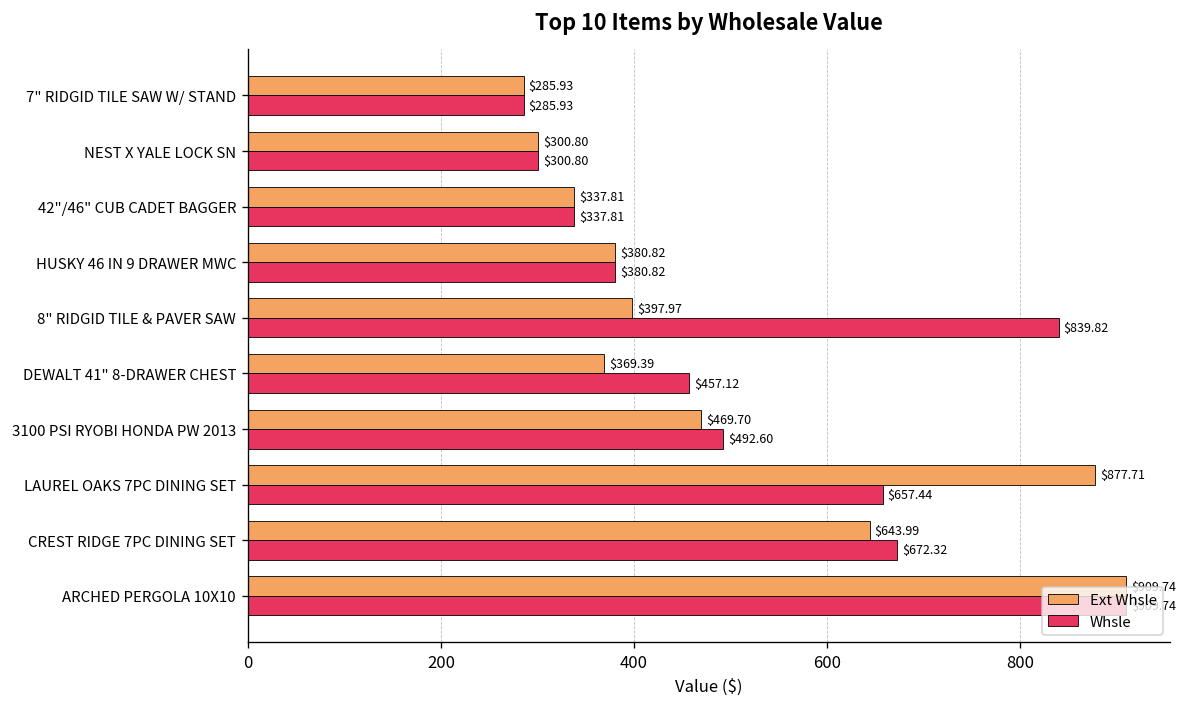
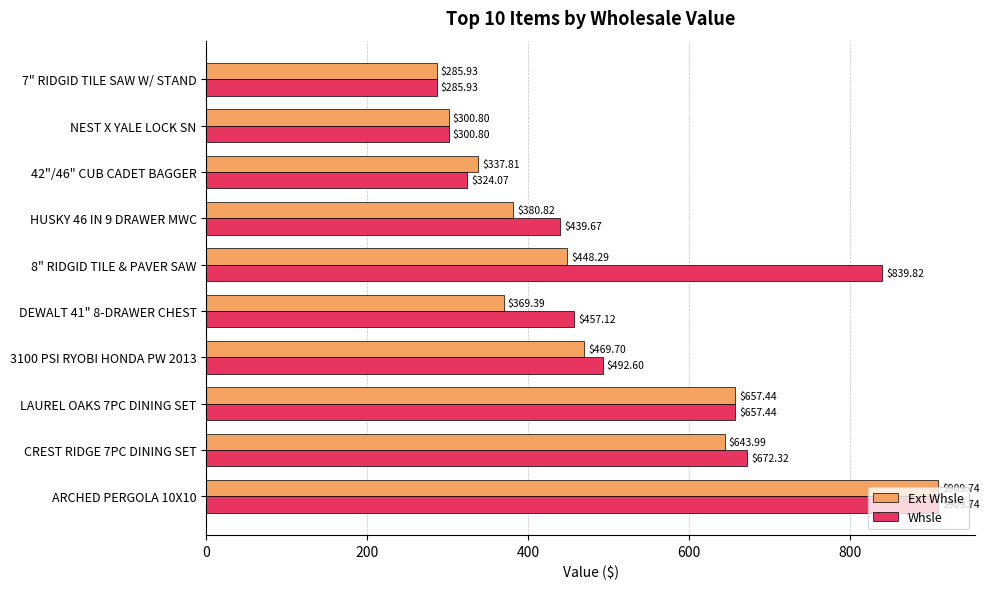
  {
    "Ext Whsle": {
      "7\" RIDGID TILE SAW W/ STAND": "$285.93",
      "NEST X YALE LOCK SN": "$300.80",
      "42\"/46\" CUB CADET BAGGER": "$337.81",
      "HUSKY 46 IN 9 DRAWER MWC": "$380.82",
-     "8\" RIDGID TILE & PAVER SAW": "$397.97",
+     "8\" RIDGID TILE & PAVER SAW": "$448.29",
      "DEWALT 41\" 8-DRAWER CHEST": "$369.39",
      "3100 PSI RYOBI HONDA PW 2013": "$469.70",
-     "LAUREL OAKS 7PC DINING SET": "$877.71",
+     "LAUREL OAKS 7PC DINING SET": "$657.44",
      "CREST RIDGE 7PC DINING SET": "$643.99"
    },
    "Whsle": {
      "7\" RIDGID TILE SAW W/ STAND": "$285.93",
      "NEST X YALE LOCK SN": "$300.80",
-     "42\"/46\" CUB CADET BAGGER": "$337.81",
-     "HUSKY 46 IN 9 DRAWER MWC": "$380.82",
+     "42\"/46\" CUB CADET BAGGER": "$324.07",
+     "HUSKY 46 IN 9 DRAWER MWC": "$439.67",
      "8\" RIDGID TILE & PAVER SAW": "$839.82",
      "DEWALT 41\" 8-DRAWER CHEST": "$457.12",
      "3100 PSI RYOBI HONDA PW 2013": "$492.60",
      "LAUREL OAKS 7PC DINING SET": "$657.44",
      "CREST RIDGE 7PC DINING SET": "$672.32"
    }
  }
